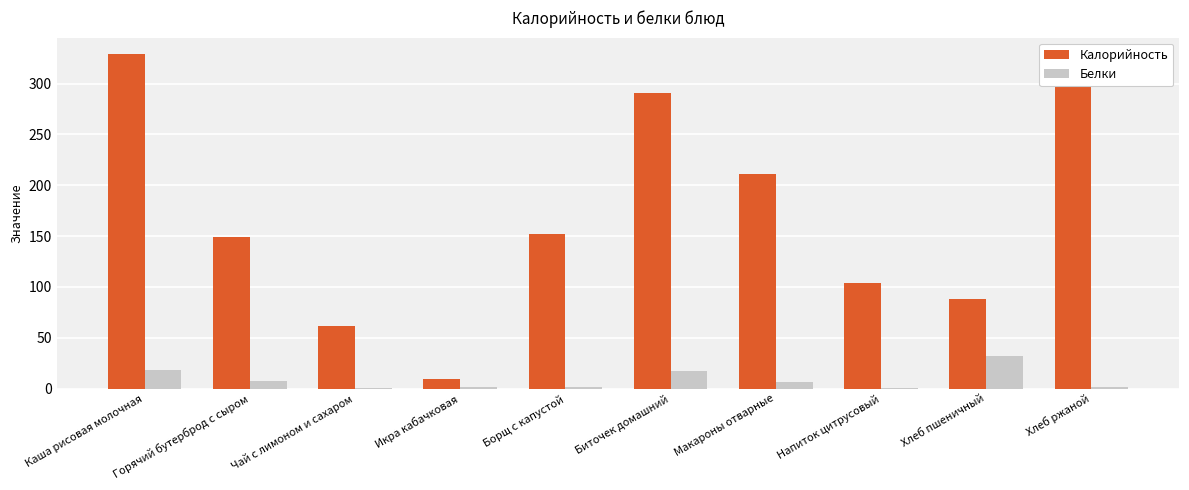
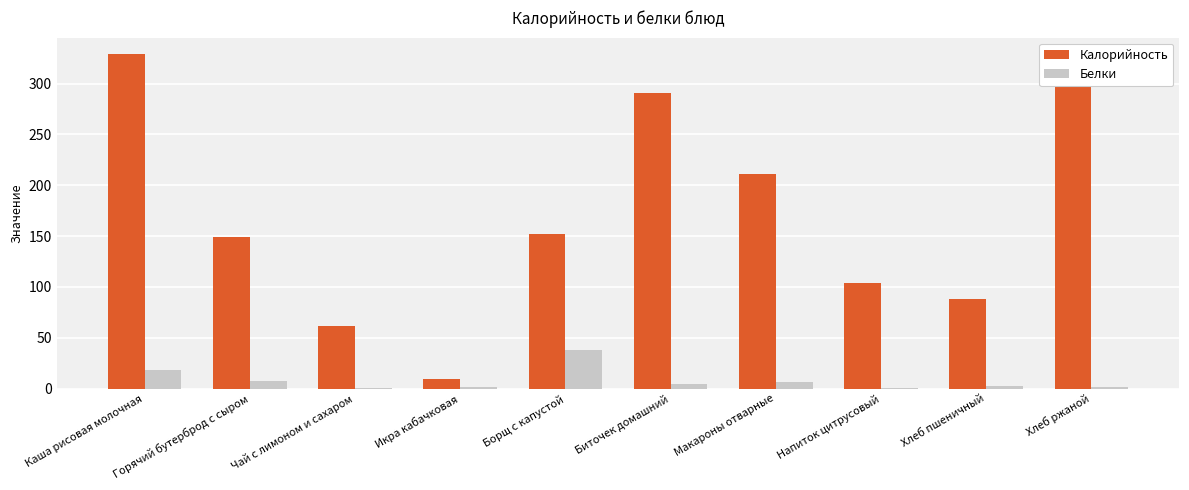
  {
    "Калорийность": {
      "Каша рисовая молочная": 329,
      "Горячий бутерброд с сыром": 149,
      "Чай с лимоном и сахаром": 62,
      "Икра кабачковая": 9,
      "Борщ с капустой": 152,
      "Биточек домашний": 291,
      "Макароны отварные": 211,
      "Напиток цитрусовый": 104,
      "Хлеб пшеничный": 88
    },
    "Белки": {
      "Каша рисовая молочная": 19,
      "Горячий бутерброд с сыром": 7,
-     "Борщ с капустой": 1,
-     "Биточек домашний": 17,
+     "Борщ с капустой": 38,
+     "Биточек домашний": 5,
      "Макароны отварные": 7,
-     "Хлеб пшеничный": 32
+     "Хлеб пшеничный": 3
    }
  }
